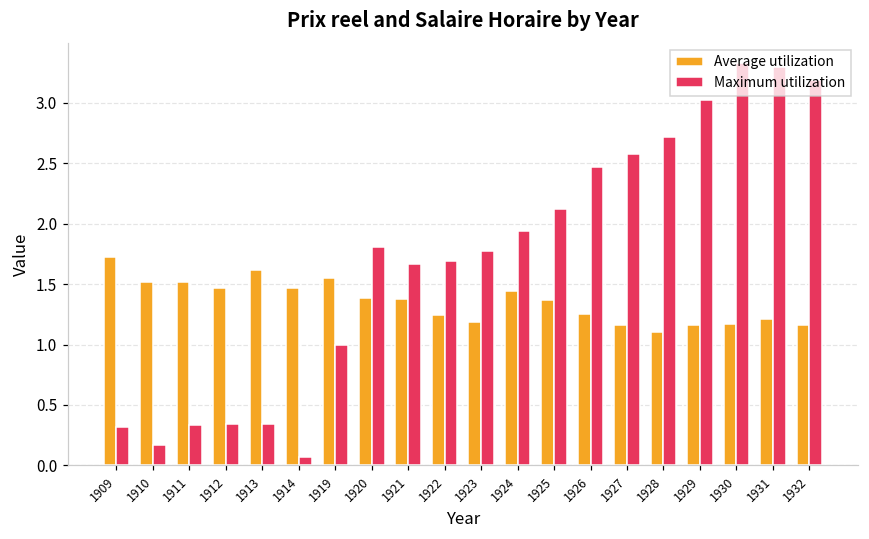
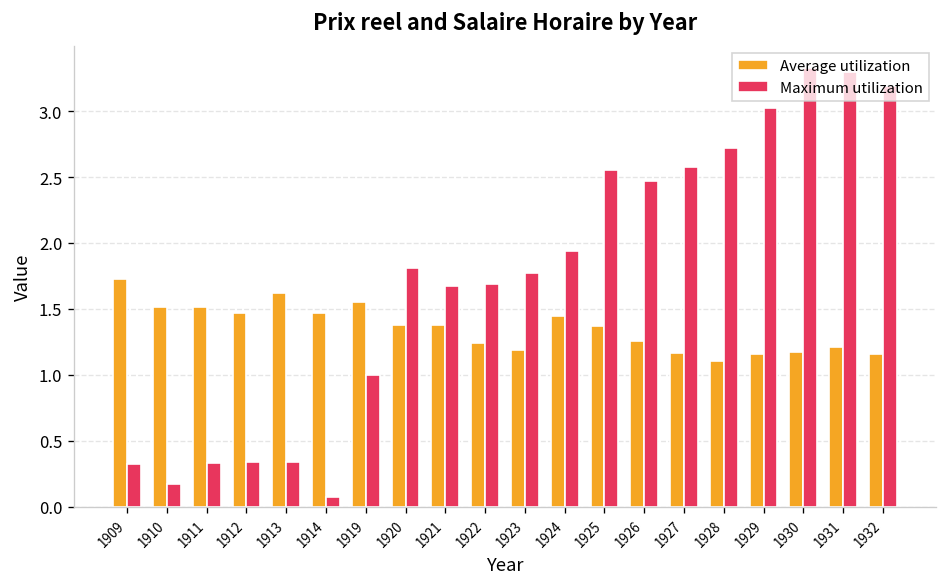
  {
    "Average utilization": {
      "1909": 1.72,
      "1910": 1.52,
      "1911": 1.52,
      "1912": 1.47,
      "1913": 1.62,
      "1914": 1.47,
      "1919": 1.55,
      "1920": 1.38,
      "1921": 1.38,
      "1922": 1.24,
      "1923": 1.19,
      "1924": 1.44,
      "1925": 1.37,
      "1926": 1.26,
      "1927": 1.16,
      "1928": 1.10,
      "1929": 1.16,
      "1930": 1.17,
      "1931": 1.21,
      "1932": 1.16
    },
    "Maximum utilization": {
      "1909": 0.32,
      "1910": 0.17,
      "1911": 0.33,
      "1912": 0.34,
      "1913": 0.34,
      "1914": 0.07,
      "1919": 1.00,
      "1920": 1.81,
      "1921": 1.67,
      "1922": 1.69,
      "1923": 1.77,
      "1924": 1.94,
-     "1925": 2.12,
+     "1925": 2.55,
      "1926": 2.47,
      "1927": 2.58,
      "1928": 2.72,
      "1929": 3.02
    }
  }
